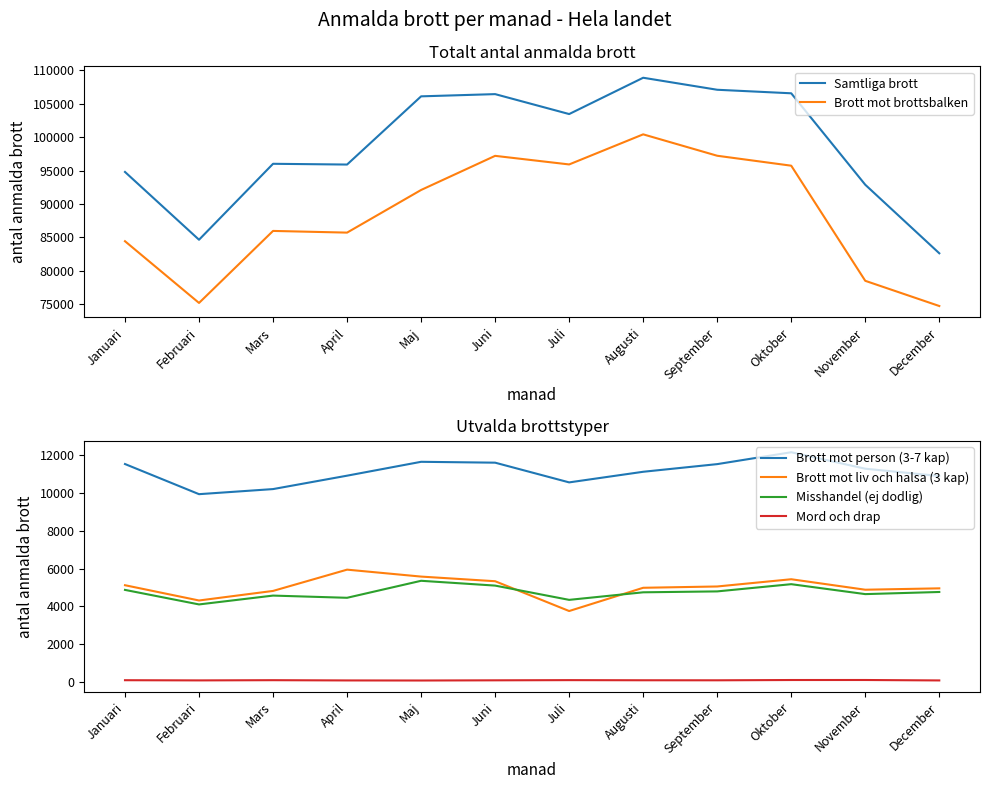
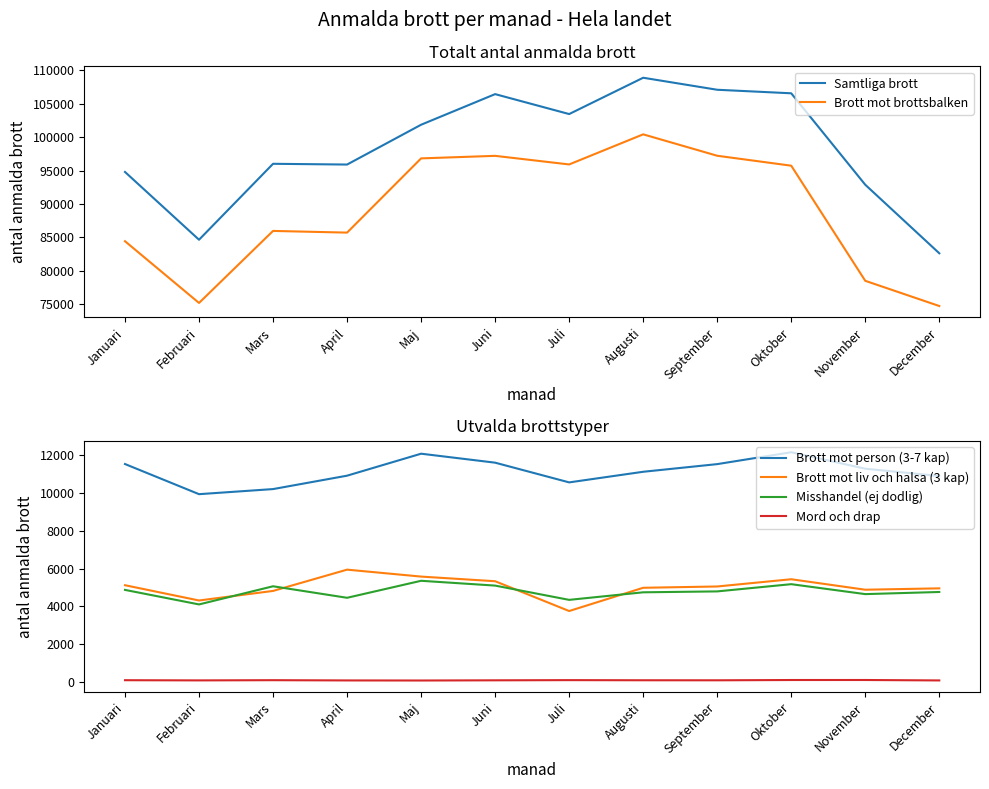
  {
    "Totalt antal anmalda brott": {
      "Samtliga brott": {
        "Januari": 95000,
        "Februari": 85000,
        "Mars": 96000,
        "April": 96000,
-       "Maj": 106000,
+       "Maj": 102000,
        "Juni": 106000,
        "Juli": 103000,
        "Augusti": 109000,
        "September": 107000,
        "Oktober": 107000,
        "November": 93000,
        "December": 83000
      },
      "Brott mot brottsbalken": {
        "Januari": 84000,
        "Februari": 75000,
        "Mars": 86000,
        "April": 86000,
-       "Maj": 92000,
+       "Maj": 97000,
        "Juni": 97000,
        "Juli": 96000,
        "Augusti": 100000,
        "September": 97000,
        "Oktober": 96000,
        "November": 79000,
        "December": 75000
      }
    },
    "Utvalda brottstyper": {
      "Brott mot person (3-7 kap)": {
        "Januari": 11500,
        "Februari": 9900,
        "Mars": 10200,
        "April": 10900,
-       "Maj": 11700,
+       "Maj": 12100,
        "Juni": 11600,
        "Juli": 10600,
        "Augusti": 11100,
        "September": 11500
      },
      "Brott mot liv och halsa (3 kap)": {
        "Januari": 5100,
        "Februari": 4300,
        "Mars": 4800,
        "April": 5900,
        "Maj": 5600,
        "Juni": 5300,
        "Juli": 3700,
        "Augusti": 5000,
        "September": 5100,
        "Oktober": 5400,
        "November": 4900,
        "December": 5000
      },
      "Misshandel (ej dodlig)": {
        "Januari": 4900,
        "Februari": 4100,
-       "Mars": 4600,
+       "Mars": 5100,
        "April": 4500,
        "Maj": 5400,
        "Juni": 5100,
        "Juli": 4300,
        "Augusti": 4700,
        "September": 4800,
        "Oktober": 5200,
        "November": 4600,
        "December": 4800
      },
      "Mord och drap": {
        "Januari": 100,
        "Februari": 100,
        "Mars": 100,
        "April": 100,
        "Maj": 100,
        "Juni": 100,
        "Juli": 100,
        "Augusti": 100,
        "September": 100,
        "Oktober": 100,
        "November": 100,
        "December": 100
      }
    }
  }
